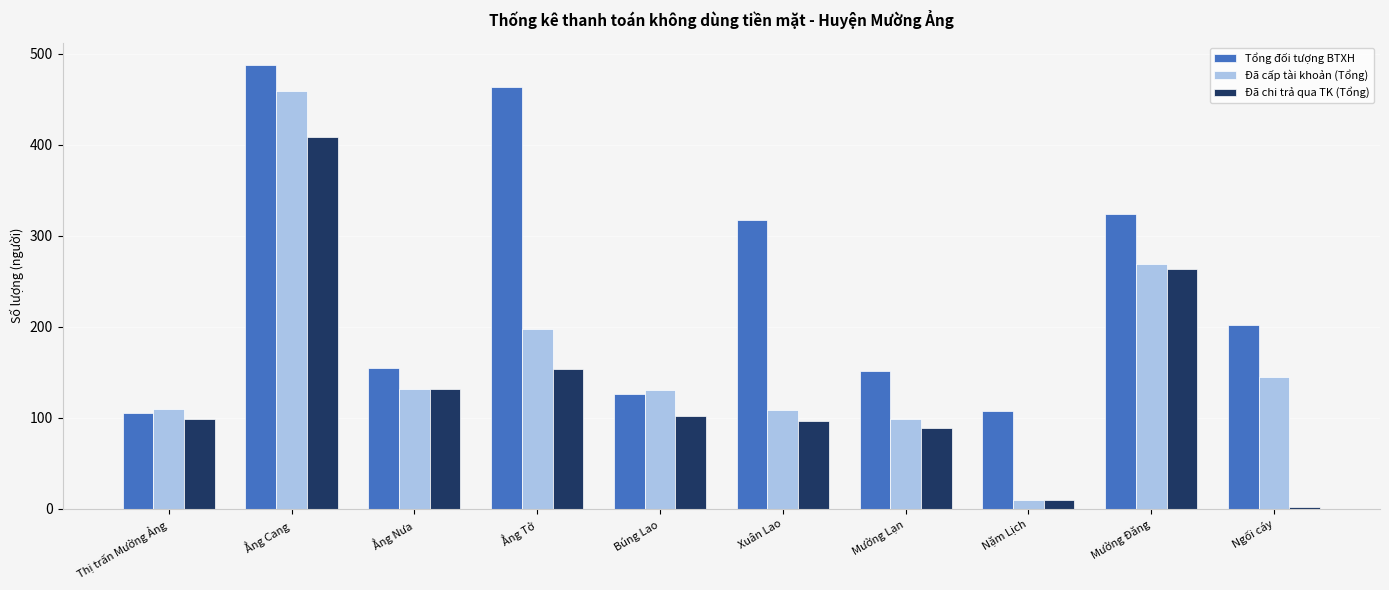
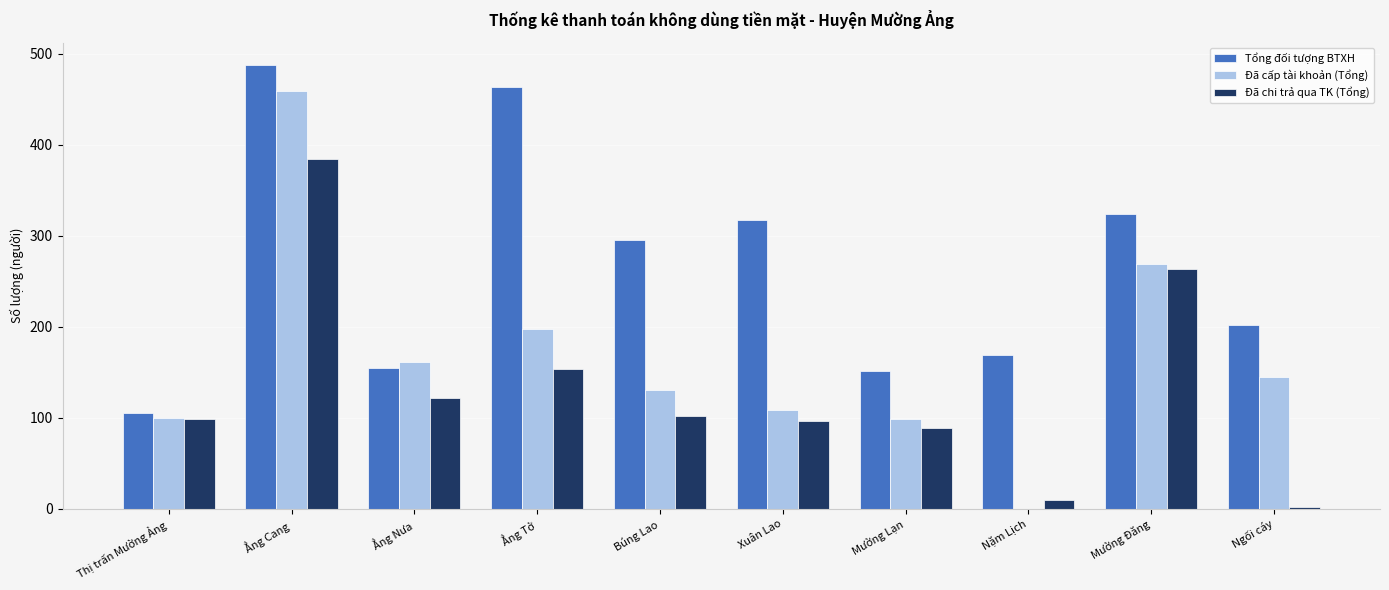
  {
    "Tổng đối tượng BTXH": {
      "Thị trấn Mường Ảng": 110,
      "Ẳng Cang": 490,
      "Ẳng Nưa": 160,
      "Ẳng Tở": 460,
-     "Búng Lao": 130,
+     "Búng Lao": 300,
      "Xuân Lao": 320,
      "Mường Lạn": 150,
-     "Nặm Lịch": 110,
+     "Nặm Lịch": 170,
      "Mường Đăng": 320,
      "Ngối cáy": 200
    },
    "Đã cấp tài khoản (Tổng)": {
-     "Thị trấn Mường Ảng": 110,
+     "Thị trấn Mường Ảng": 100,
      "Ẳng Cang": 460,
-     "Ẳng Nưa": 130,
+     "Ẳng Nưa": 160,
      "Ẳng Tở": 200,
      "Búng Lao": 130,
      "Xuân Lao": 110,
      "Mường Lạn": 100,
-     "Nặm Lịch": 10,
+     "Nặm Lịch": 0,
      "Mường Đăng": 270,
      "Ngối cáy": 150
    },
    "Đã chi trả qua TK (Tổng)": {
      "Thị trấn Mường Ảng": 100,
-     "Ẳng Cang": 410,
-     "Ẳng Nưa": 130,
+     "Ẳng Cang": 390,
+     "Ẳng Nưa": 120,
      "Ẳng Tở": 150,
      "Búng Lao": 100,
      "Xuân Lao": 100,
      "Mường Lạn": 90,
      "Nặm Lịch": 10,
      "Mường Đăng": 260
    }
  }
